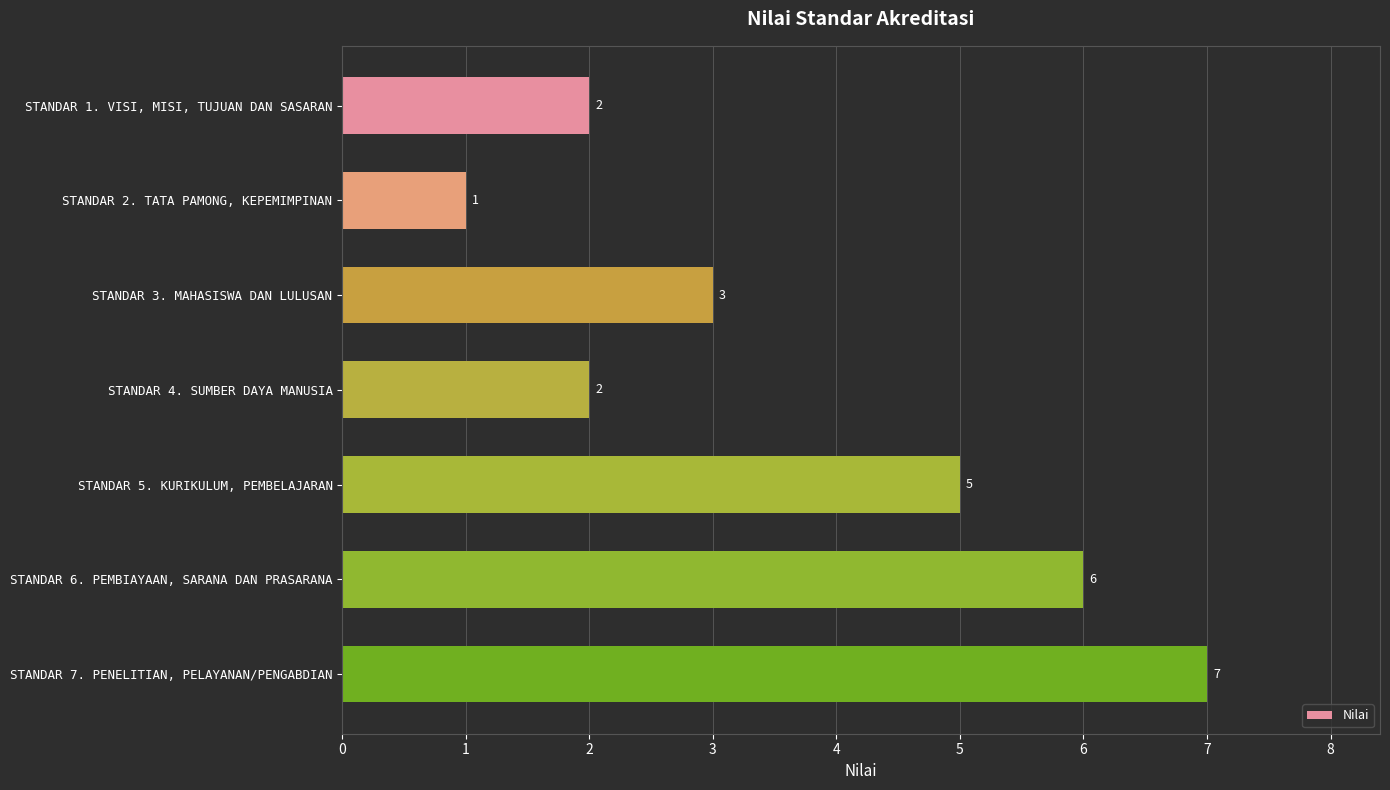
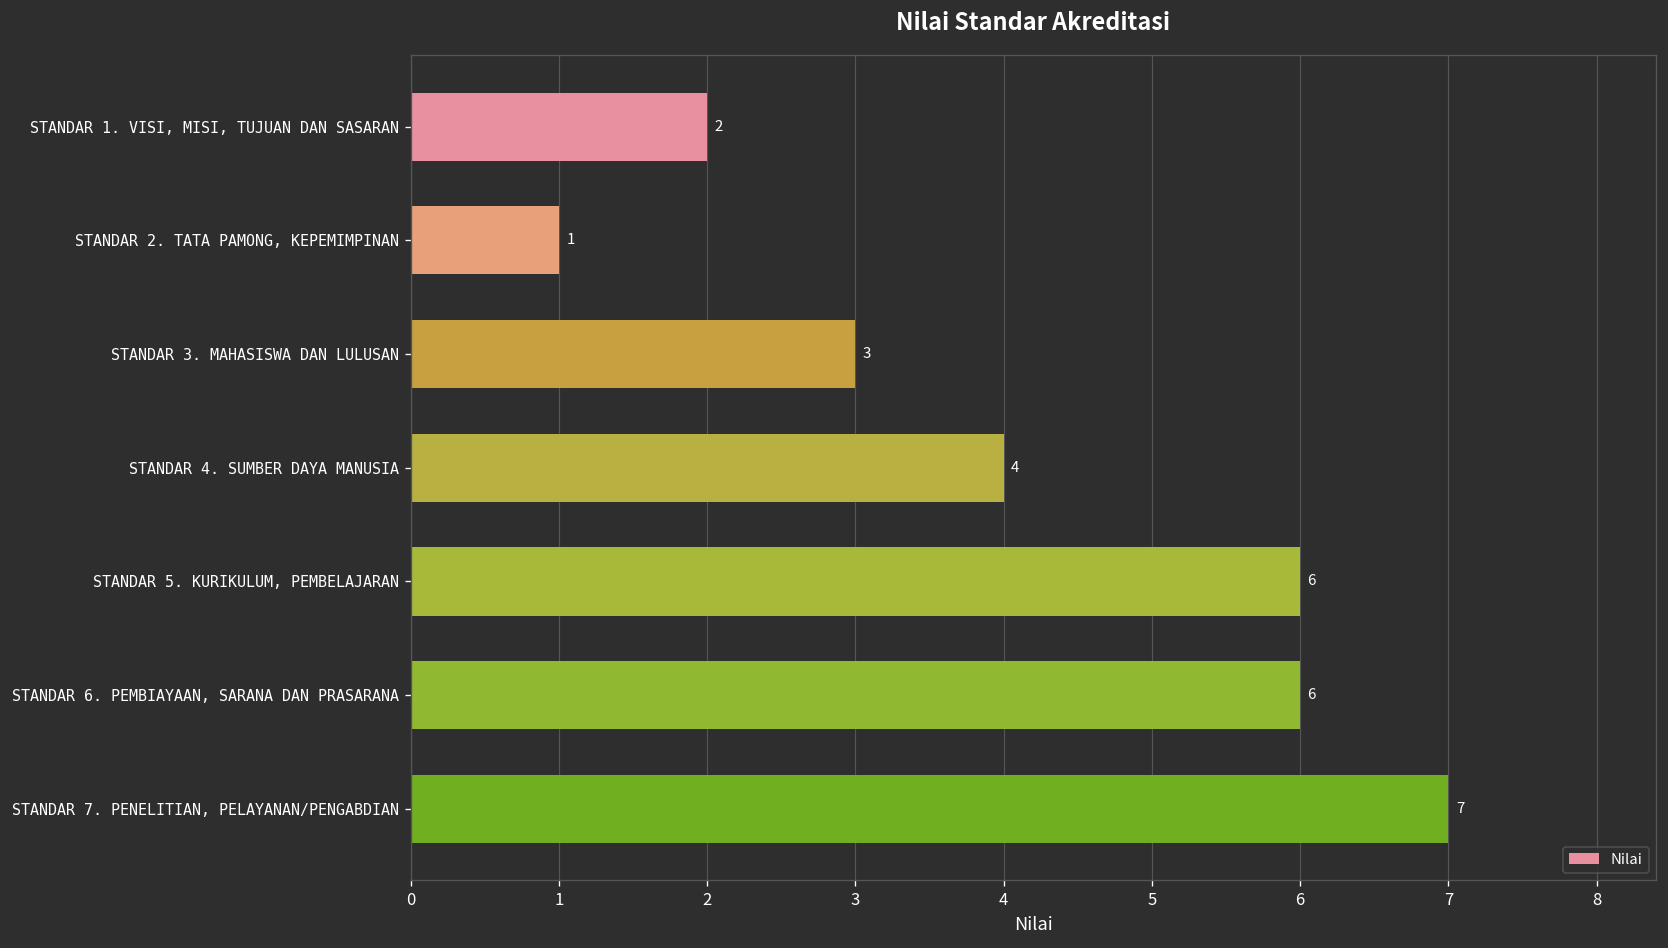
  {
    "STANDAR 1. VISI, MISI, TUJUAN DAN SASARAN": 2,
    "STANDAR 2. TATA PAMONG, KEPEMIMPINAN": 1,
    "STANDAR 3. MAHASISWA DAN LULUSAN": 3,
-   "STANDAR 4. SUMBER DAYA MANUSIA": 2,
-   "STANDAR 5. KURIKULUM, PEMBELAJARAN": 5,
+   "STANDAR 4. SUMBER DAYA MANUSIA": 4,
+   "STANDAR 5. KURIKULUM, PEMBELAJARAN": 6,
    "STANDAR 6. PEMBIAYAAN, SARANA DAN PRASARANA": 6,
    "STANDAR 7. PENELITIAN, PELAYANAN/PENGABDIAN": 7
  }
